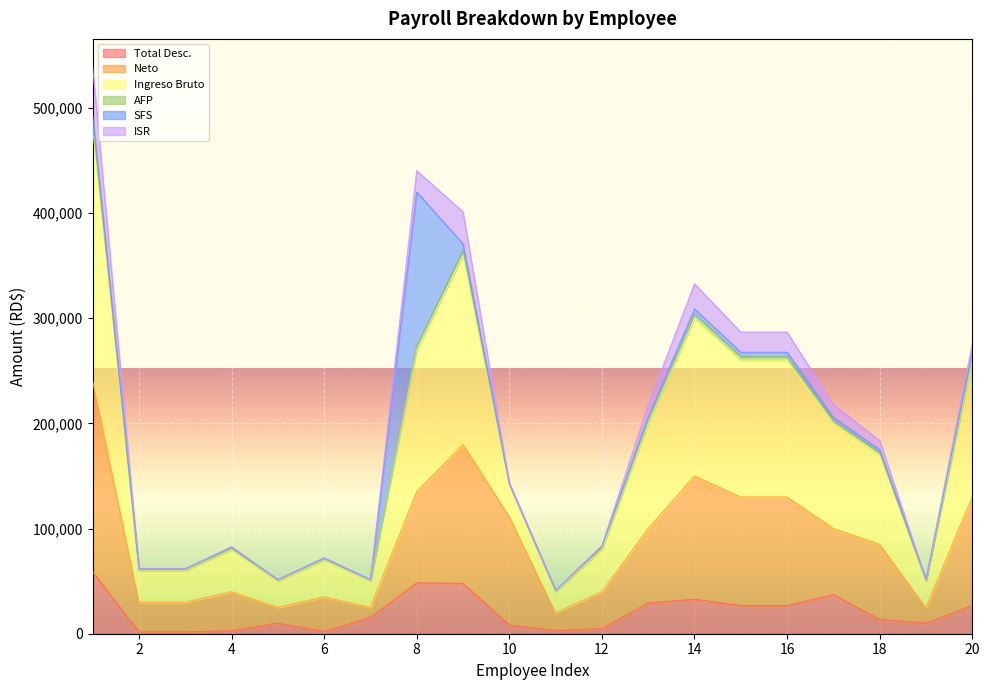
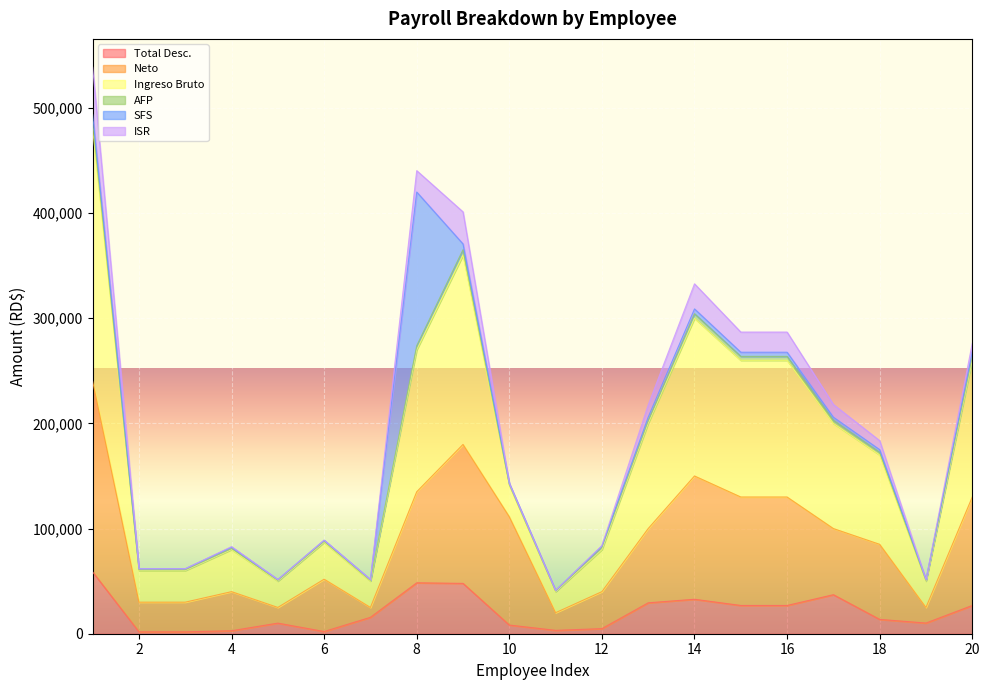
  {
    "Total Desc.": {
      "2": "2,000",
      "4": "3,000",
      "6": "2,000",
      "8": "48,000",
      "10": "8,000",
      "12": "5,000",
      "14": "33,000",
      "16": "27,000",
      "18": "14,000",
      "20": "27,000"
    },
    "Neto": {
      "2": "28,000",
      "4": "37,000",
-     "6": "33,000",
+     "6": "50,000",
      "8": "87,000",
      "10": "103,000",
      "12": "35,000",
      "14": "117,000",
      "16": "103,000",
      "18": "71,000",
      "20": "103,000"
    },
    "Ingreso Bruto": {
      "8": "135,000",
      "14": "150,000",
      "16": "130,000",
      "20": "130,000"
    },
    "AFP": {
      "8": "4,000",
      "14": "4,000",
      "16": "4,000",
      "20": "4,000"
    },
    "SFS": {
      "8": "146,000",
      "14": "5,000",
      "16": "4,000",
      "18": "3,000",
      "20": "4,000"
    },
    "ISR": {
      "8": "20,000",
      "14": "24,000",
      "16": "19,000",
      "18": "9,000",
      "20": "8,000"
    }
  }
